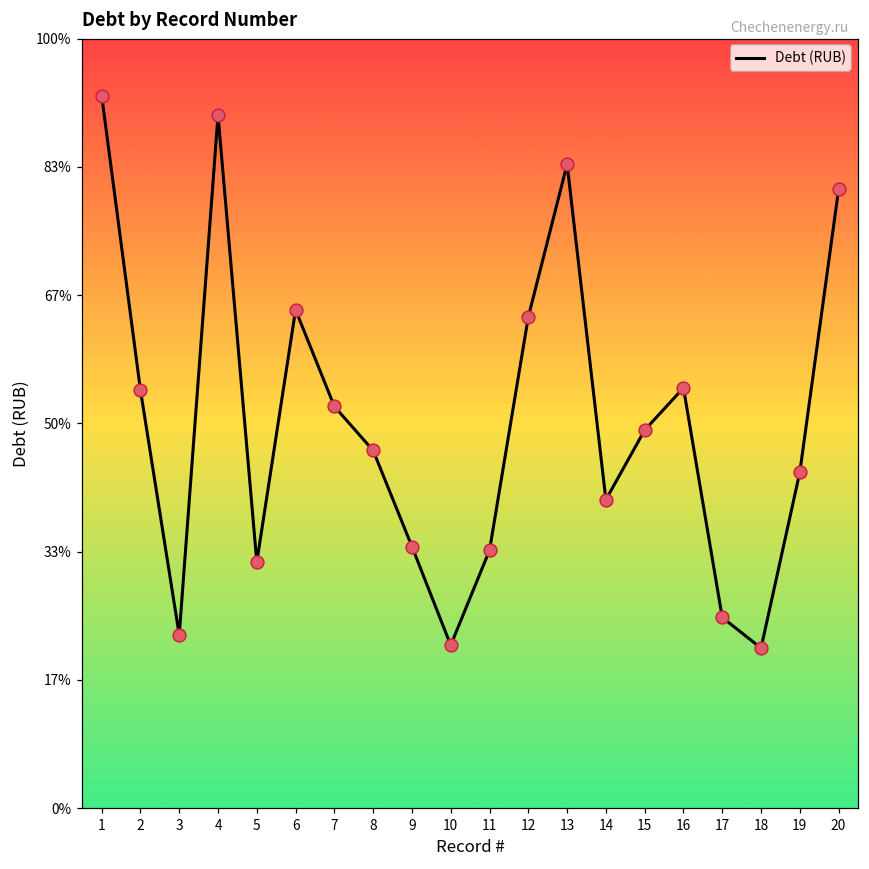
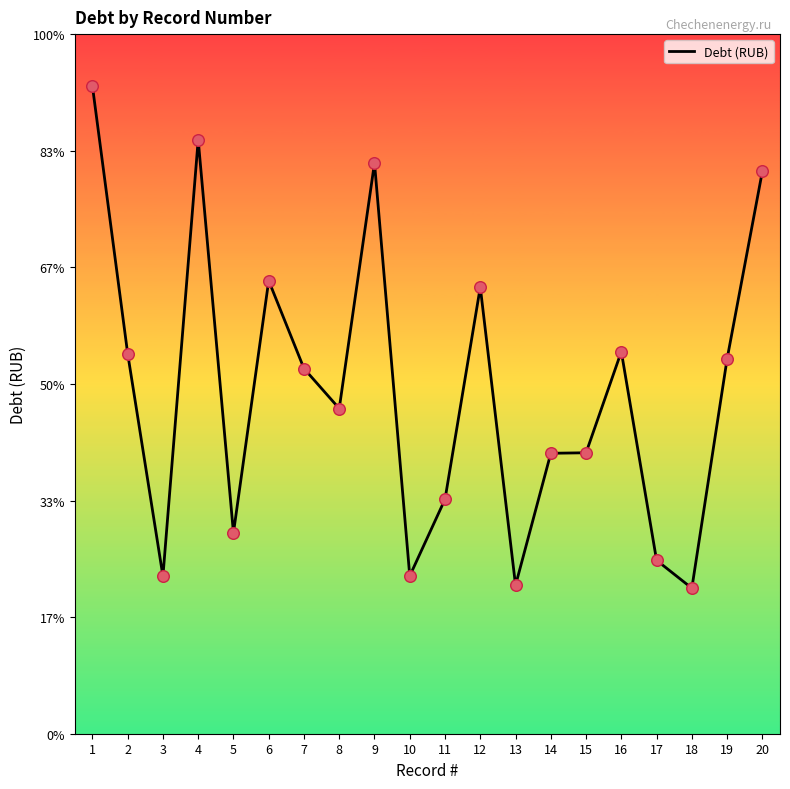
  {
    "1": "93%",
    "2": "54%",
    "3": "23%",
-   "4": "90%",
-   "5": "32%",
+   "4": "85%",
+   "5": "29%",
    "6": "65%",
    "7": "52%",
    "8": "46%",
-   "9": "34%",
-   "10": "21%",
+   "9": "82%",
+   "10": "23%",
    "11": "34%",
    "12": "64%",
-   "13": "84%",
+   "13": "21%",
    "14": "40%",
-   "15": "49%",
+   "15": "40%",
    "16": "55%",
    "17": "25%",
    "18": "21%",
-   "19": "44%",
+   "19": "54%",
    "20": "80%"
  }
